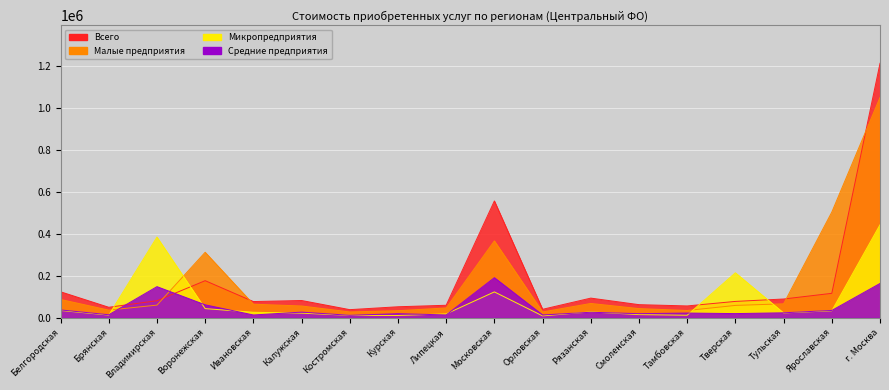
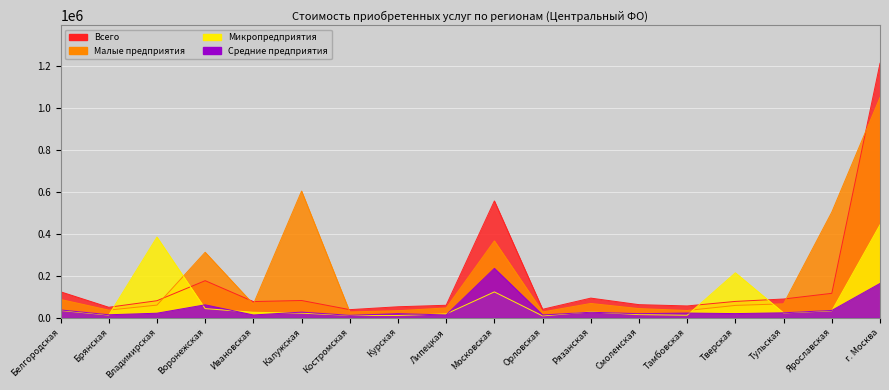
  {
    "Всего": {
      "Белгородская": 120000,
      "Брянская": 50000,
      "Владимирская": 80000,
      "Воронежская": 180000,
      "Ивановская": 80000,
      "Калужская": 80000,
      "Курская": 50000,
      "Липецкая": 60000,
      "Московская": 560000,
      "Орловская": 40000,
      "Рязанская": 90000,
      "Смоленская": 60000,
      "Тамбовская": 60000,
      "Тверская": 80000,
      "Тульская": 90000,
      "Ярославская": 120000,
      "г. Москва": 1210000
    },
    "Малые предприятия": {
      "Белгородская": 90000,
      "Брянская": 40000,
      "Владимирская": 60000,
      "Воронежская": 310000,
      "Ивановская": 60000,
-     "Калужская": 60000,
+     "Калужская": 600000,
      "Курская": 30000,
      "Липецкая": 50000,
      "Московская": 370000,
      "Орловская": 30000,
      "Рязанская": 70000,
      "Смоленская": 40000,
      "Тверская": 60000,
      "Тульская": 70000,
      "Ярославская": 500000,
      "г. Москва": 1050000
    },
    "Микропредприятия": {
      "Владимирская": 380000,
      "Воронежская": 40000,
      "Ивановская": 30000,
      "Московская": 120000,
      "Тверская": 210000,
      "г. Москва": 440000
    },
    "Средние предприятия": {
-     "Владимирская": 150000,
+     "Владимирская": 20000,
      "Воронежская": 60000,
      "Ивановская": 10000,
-     "Московская": 190000,
+     "Московская": 230000,
      "Тверская": 20000,
      "г. Москва": 160000
    }
  }
